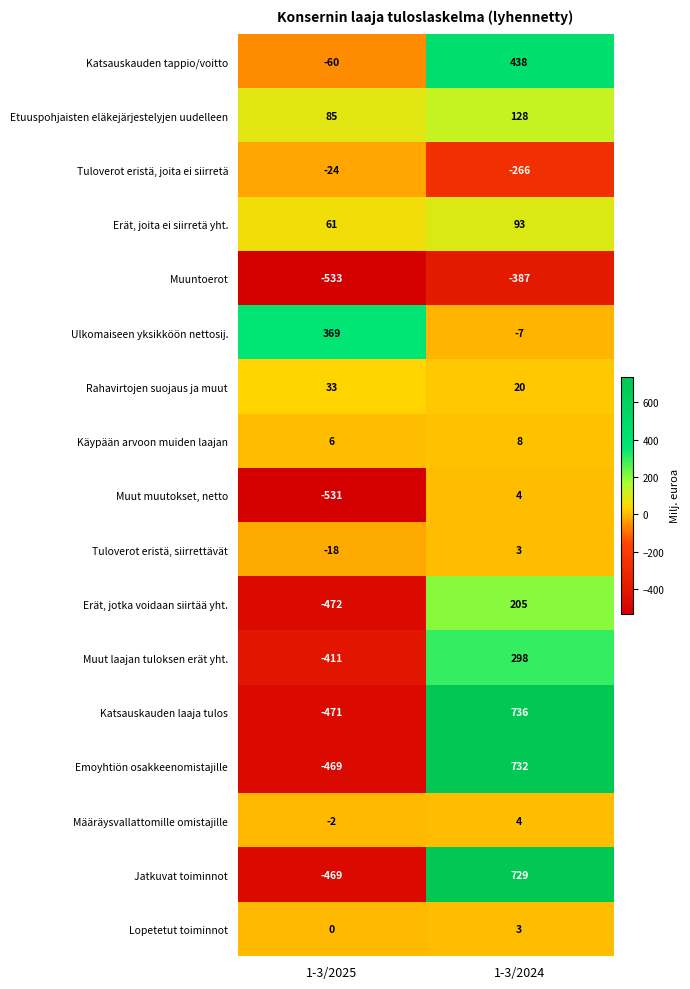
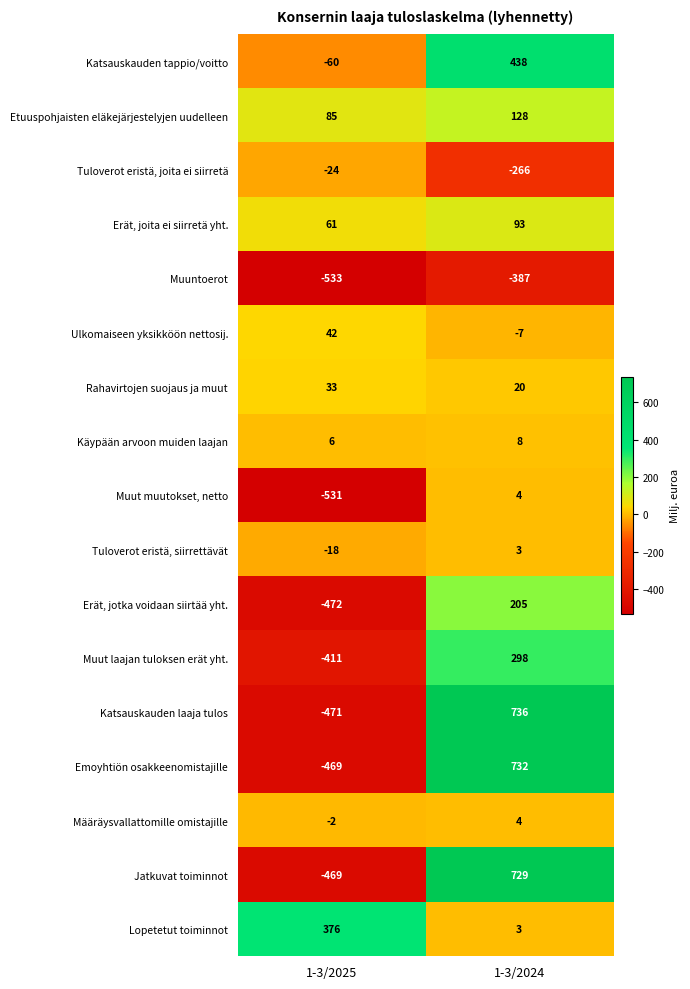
  {
    "Katsauskauden tappio/voitto": {
      "1-3/2025": -60,
      "1-3/2024": 438
    },
    "Etuuspohjaisten eläkejärjestelyjen uudelleen": {
      "1-3/2025": 85,
      "1-3/2024": 128
    },
    "Tuloverot eristä, joita ei siirretä": {
      "1-3/2025": -24,
      "1-3/2024": -266
    },
    "Erät, joita ei siirretä yht.": {
      "1-3/2025": 61,
      "1-3/2024": 93
    },
    "Muuntoerot": {
      "1-3/2025": -533,
      "1-3/2024": -387
    },
    "Ulkomaiseen yksikköön nettosij.": {
-     "1-3/2025": 369,
+     "1-3/2025": 42,
      "1-3/2024": -7
    },
    "Rahavirtojen suojaus ja muut": {
      "1-3/2025": 33,
      "1-3/2024": 20
    },
    "Käypään arvoon muiden laajan": {
      "1-3/2025": 6,
      "1-3/2024": 8
    },
    "Muut muutokset, netto": {
      "1-3/2025": -531,
      "1-3/2024": 4
    },
    "Tuloverot eristä, siirrettävät": {
      "1-3/2025": -18,
      "1-3/2024": 3
    },
    "Erät, jotka voidaan siirtää yht.": {
      "1-3/2025": -472,
      "1-3/2024": 205
    },
    "Muut laajan tuloksen erät yht.": {
      "1-3/2025": -411,
      "1-3/2024": 298
    },
    "Katsauskauden laaja tulos": {
      "1-3/2025": -471,
      "1-3/2024": 736
    },
    "Emoyhtiön osakkeenomistajille": {
      "1-3/2025": -469,
      "1-3/2024": 732
    },
    "Määräysvallattomille omistajille": {
      "1-3/2025": -2,
      "1-3/2024": 4
    },
    "Jatkuvat toiminnot": {
      "1-3/2025": -469,
      "1-3/2024": 729
    },
    "Lopetetut toiminnot": {
-     "1-3/2025": 0,
+     "1-3/2025": 376,
      "1-3/2024": 3
    }
  }
